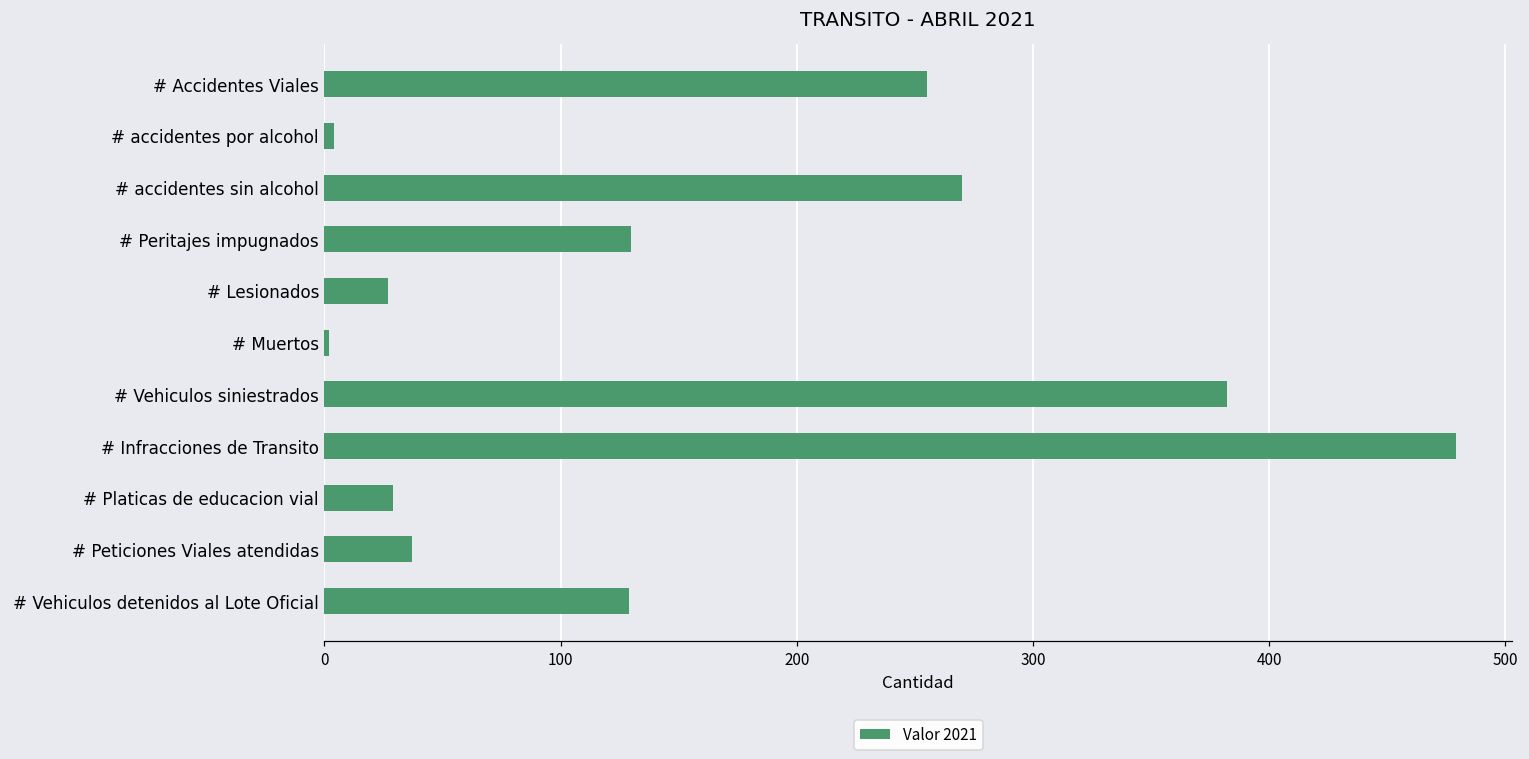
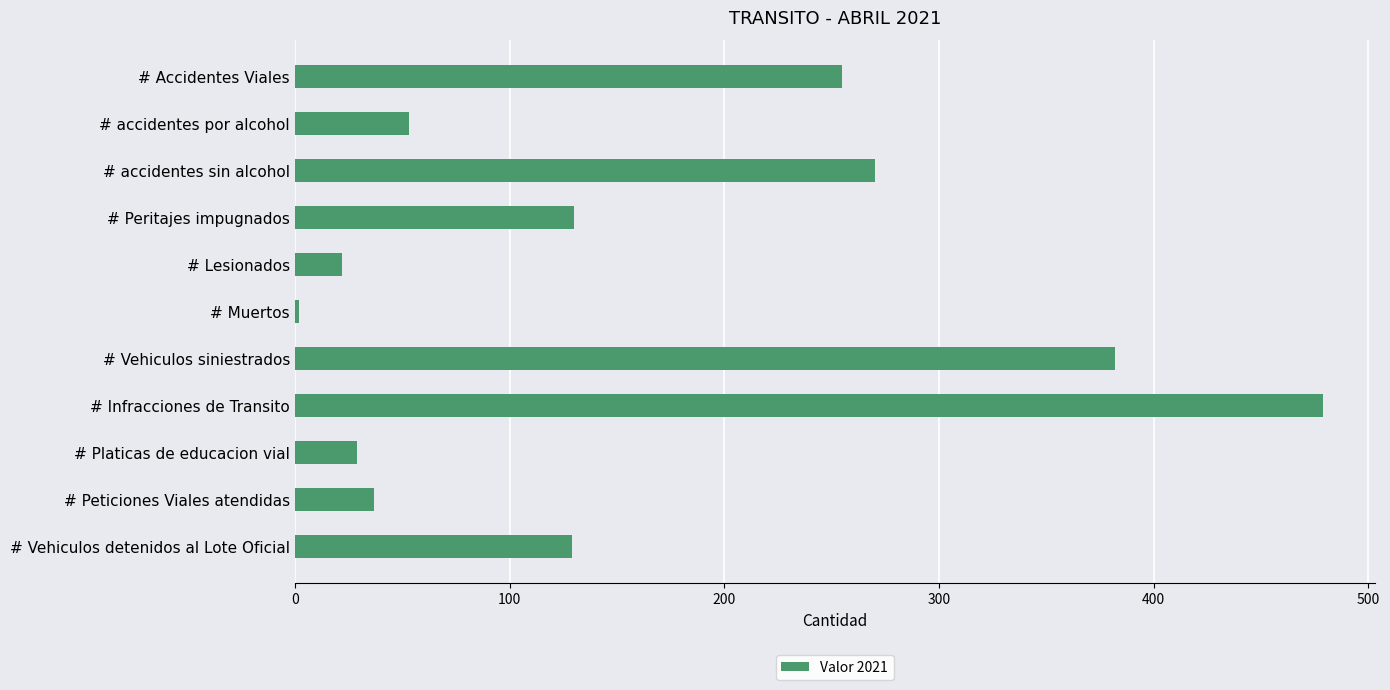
  {
    "# Accidentes Viales": 255,
-   "# accidentes por alcohol": 4,
+   "# accidentes por alcohol": 53,
    "# accidentes sin alcohol": 270,
    "# Peritajes impugnados": 130,
-   "# Lesionados": 27,
+   "# Lesionados": 22,
    "# Muertos": 2,
    "# Vehiculos siniestrados": 382,
    "# Infracciones de Transito": 479,
    "# Platicas de educacion vial": 29,
    "# Peticiones Viales atendidas": 37,
    "# Vehiculos detenidos al Lote Oficial": 129
  }
